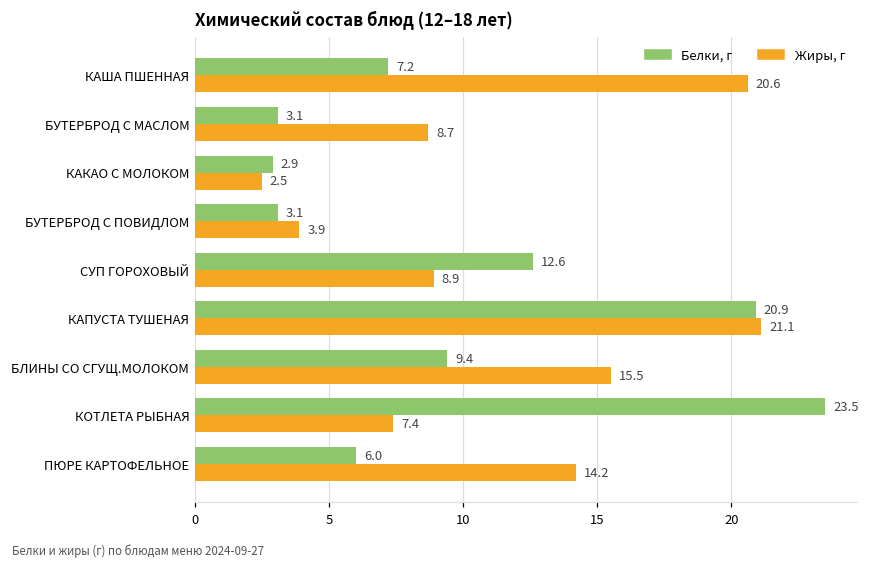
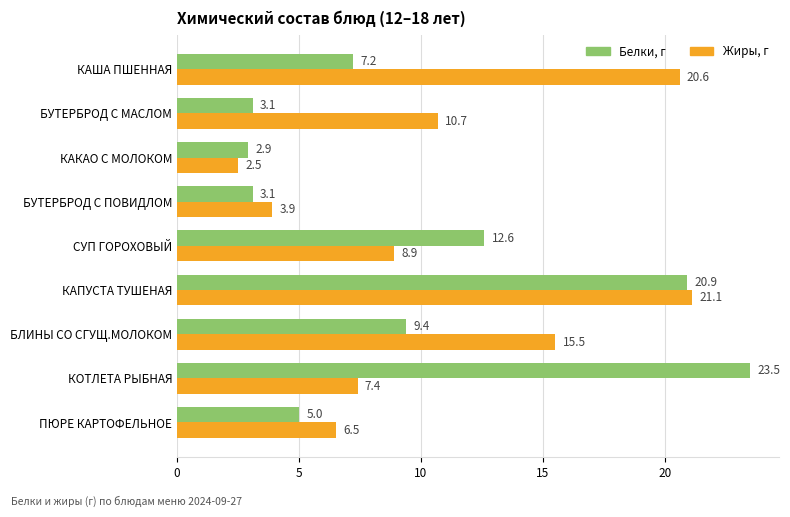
  {
    "Белки, г": {
      "КАША ПШЕННАЯ": 7.2,
      "БУТЕРБРОД С МАСЛОМ": 3.1,
      "КАКАО С МОЛОКОМ": 2.9,
      "БУТЕРБРОД С ПОВИДЛОМ": 3.1,
      "СУП ГОРОХОВЫЙ": 12.6,
      "КАПУСТА ТУШЕНАЯ": 20.9,
      "БЛИНЫ СО СГУЩ.МОЛОКОМ": 9.4,
      "КОТЛЕТА РЫБНАЯ": 23.5,
-     "ПЮРЕ КАРТОФЕЛЬНОЕ": 6.0
+     "ПЮРЕ КАРТОФЕЛЬНОЕ": 5.0
    },
    "Жиры, г": {
      "КАША ПШЕННАЯ": 20.6,
-     "БУТЕРБРОД С МАСЛОМ": 8.7,
+     "БУТЕРБРОД С МАСЛОМ": 10.7,
      "КАКАО С МОЛОКОМ": 2.5,
      "БУТЕРБРОД С ПОВИДЛОМ": 3.9,
      "СУП ГОРОХОВЫЙ": 8.9,
      "КАПУСТА ТУШЕНАЯ": 21.1,
      "БЛИНЫ СО СГУЩ.МОЛОКОМ": 15.5,
      "КОТЛЕТА РЫБНАЯ": 7.4,
-     "ПЮРЕ КАРТОФЕЛЬНОЕ": 14.2
+     "ПЮРЕ КАРТОФЕЛЬНОЕ": 6.5
    }
  }
